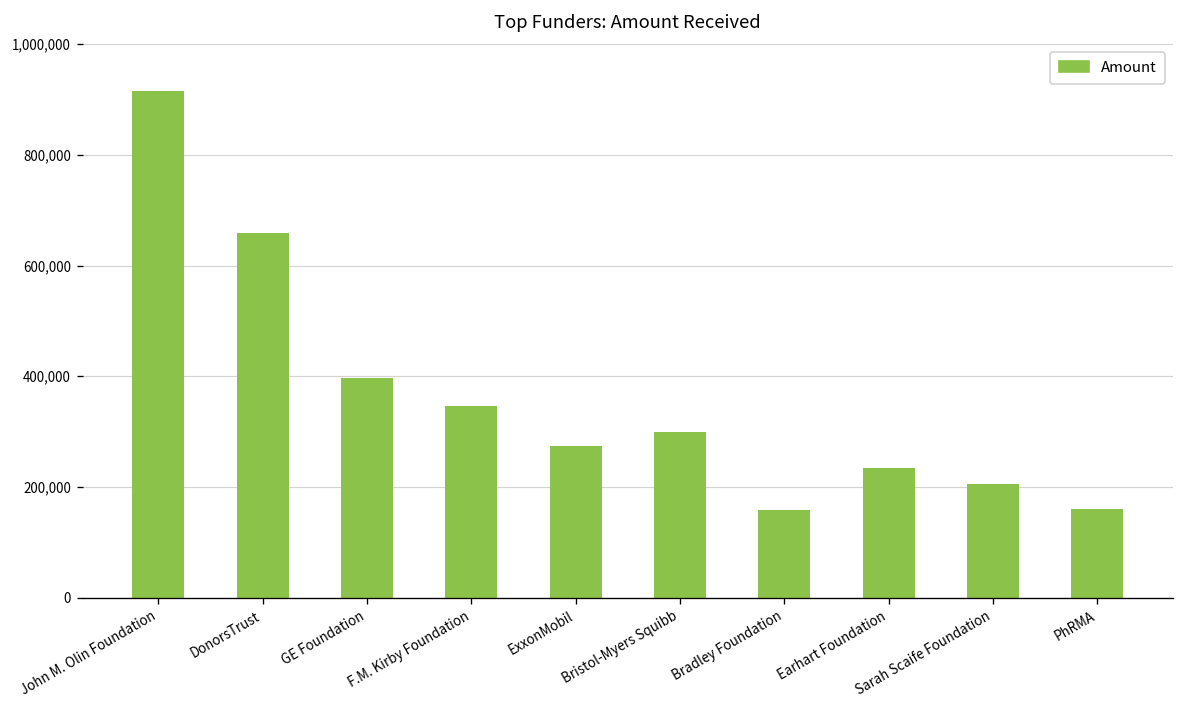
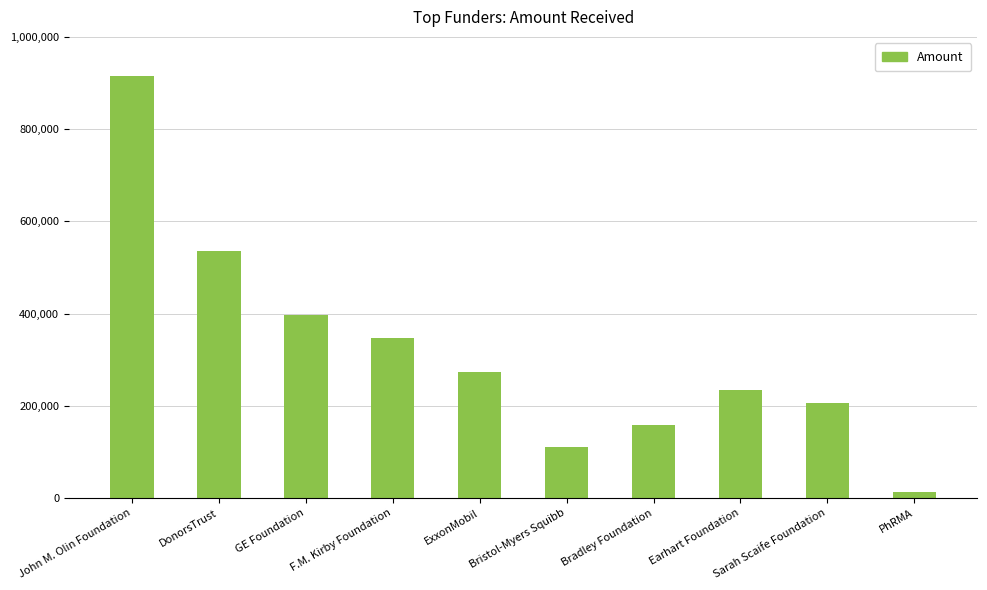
  {
    "John M. Olin Foundation": "920,000",
-   "DonorsTrust": "660,000",
+   "DonorsTrust": "530,000",
    "GE Foundation": "400,000",
    "F.M. Kirby Foundation": "350,000",
    "ExxonMobil": "270,000",
-   "Bristol-Myers Squibb": "300,000",
+   "Bristol-Myers Squibb": "110,000",
    "Bradley Foundation": "160,000",
    "Earhart Foundation": "230,000",
    "Sarah Scaife Foundation": "210,000",
-   "PhRMA": "160,000"
+   "PhRMA": "10,000"
  }
